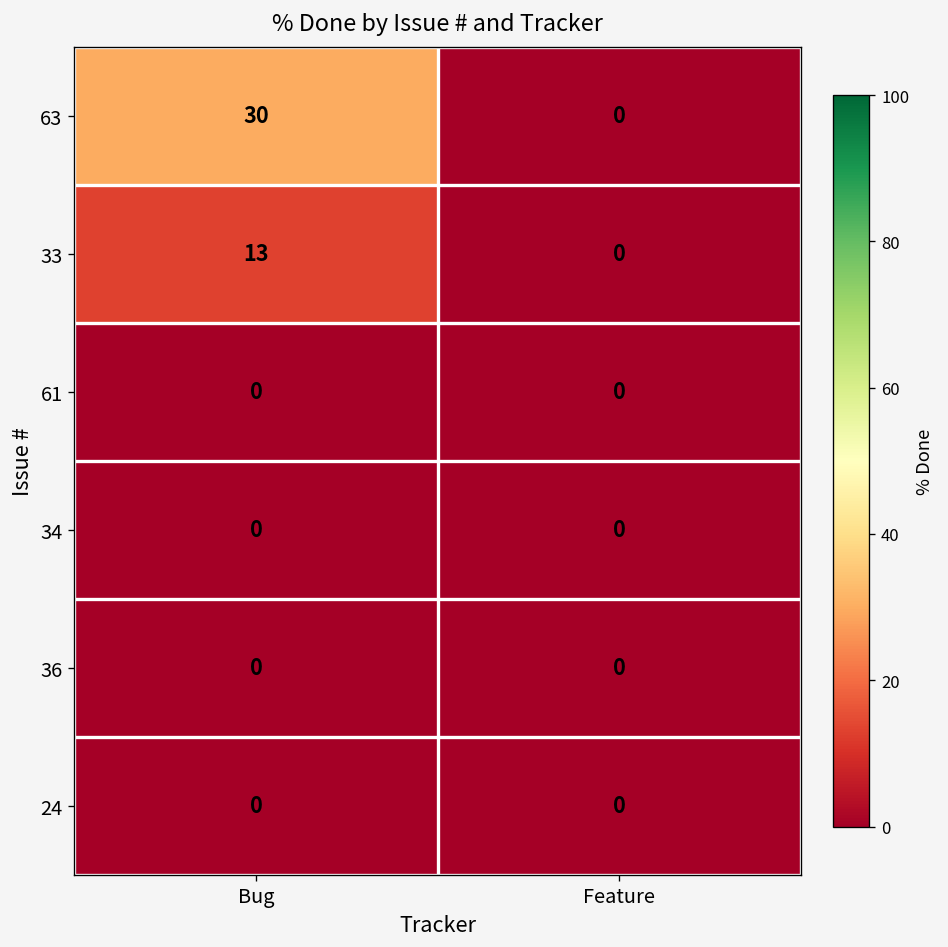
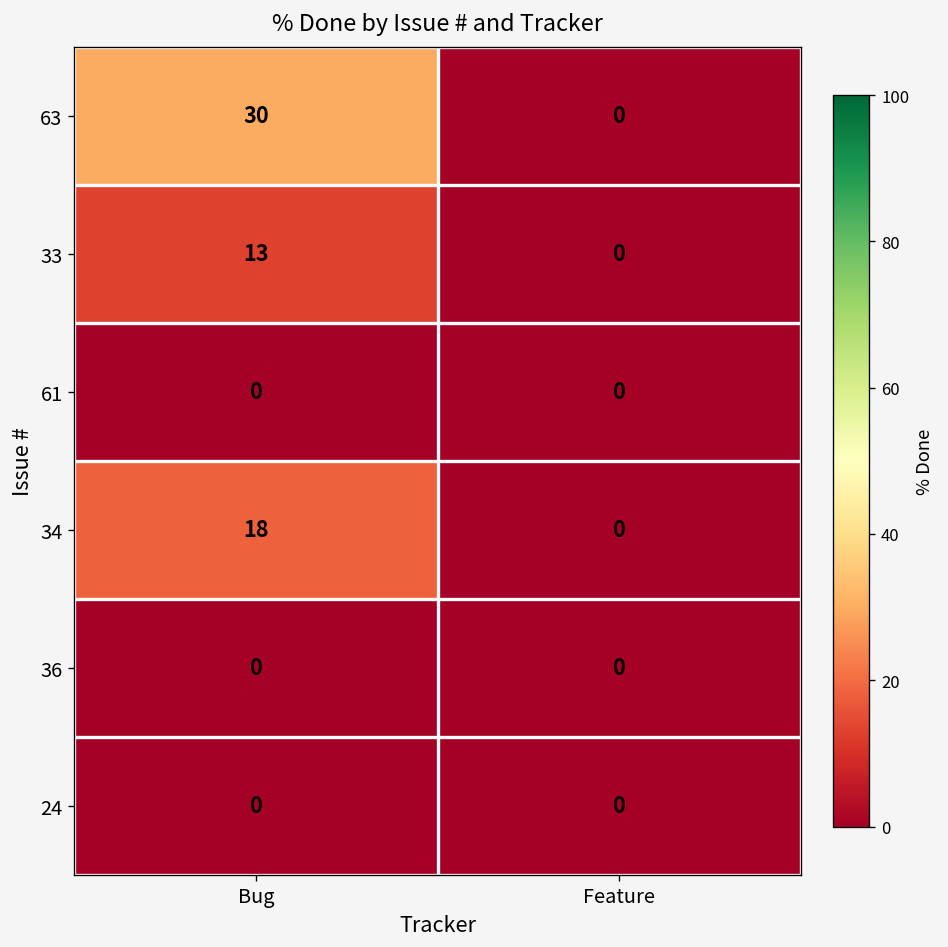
  {
    "63": {
      "Bug": 30,
      "Feature": 0
    },
    "33": {
      "Bug": 13,
      "Feature": 0
    },
    "61": {
      "Bug": 0,
      "Feature": 0
    },
    "34": {
-     "Bug": 0,
+     "Bug": 18,
      "Feature": 0
    },
    "36": {
      "Bug": 0,
      "Feature": 0
    },
    "24": {
      "Bug": 0,
      "Feature": 0
    }
  }
